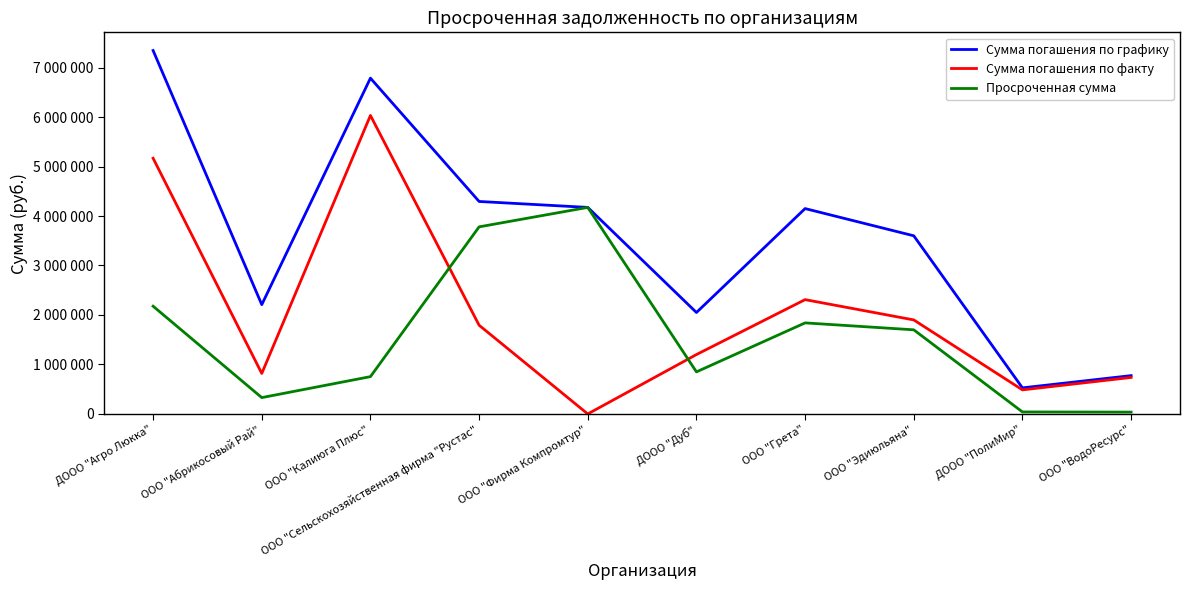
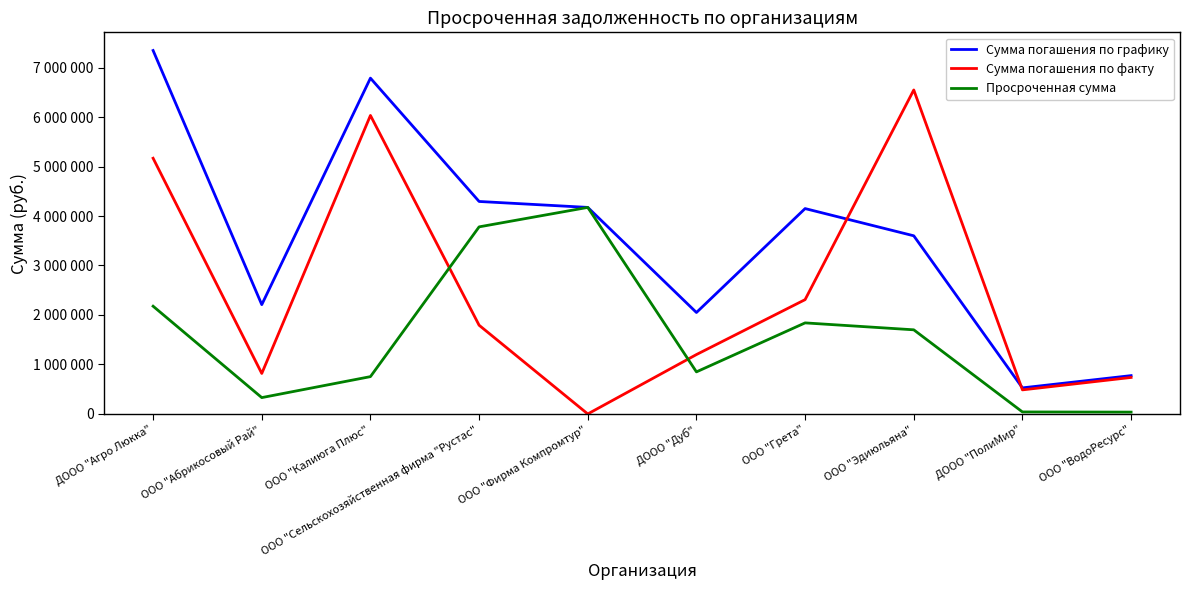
  {
    "Сумма погашения по графику": {
      "ДООО \"Агро Люкка\"": 7300000,
      "ООО \"Абрикосовый Рай\"": 2200000,
      "ООО \"Калиюга Плюс\"": 6800000,
      "ООО \"Сельскохозяйственная фирма \"Рустас\"": 4300000,
      "ДООО \"Дуб\"": 2100000,
      "ООО \"Грета\"": 4200000,
      "ООО \"Эдиюльяна\"": 3600000
    },
    "Сумма погашения по факту": {
      "ДООО \"Агро Люкка\"": 5200000,
      "ООО \"Абрикосовый Рай\"": 800000,
      "ООО \"Калиюга Плюс\"": 6000000,
      "ООО \"Сельскохозяйственная фирма \"Рустас\"": 1800000,
      "ООО \"Фирма Компромтур\"": 0,
      "ДООО \"Дуб\"": 1200000,
      "ООО \"Грета\"": 2300000,
-     "ООО \"Эдиюльяна\"": 1900000
+     "ООО \"Эдиюльяна\"": 6500000
    },
    "Просроченная сумма": {
      "ДООО \"Агро Люкка\"": 2200000,
      "ООО \"Абрикосовый Рай\"": 300000,
      "ООО \"Калиюга Плюс\"": 800000,
      "ООО \"Сельскохозяйственная фирма \"Рустас\"": 3800000,
      "ДООО \"Дуб\"": 900000,
      "ООО \"Грета\"": 1800000,
      "ООО \"Эдиюльяна\"": 1700000,
      "ДООО \"ПолиМир\"": 0,
      "ООО \"ВодоРесурс\"": 0
    }
  }
